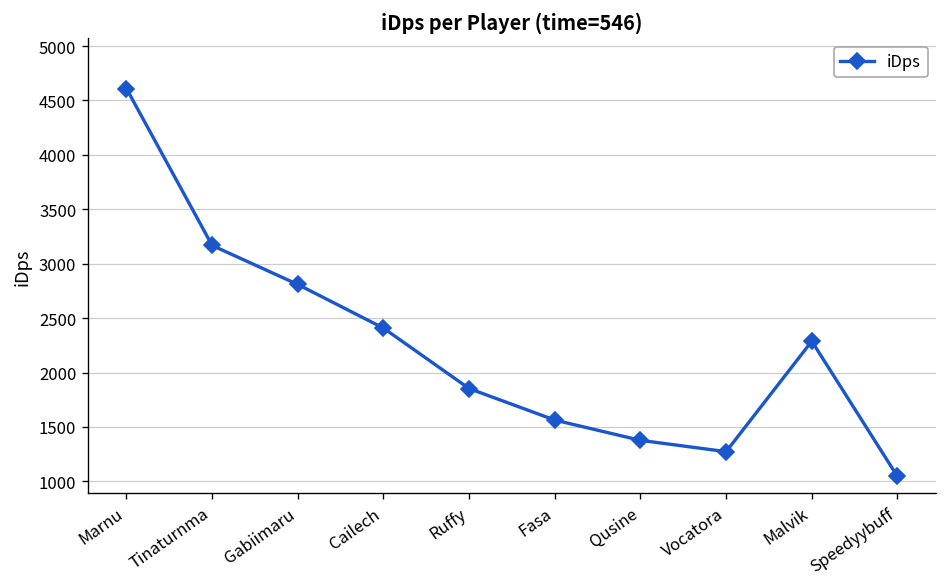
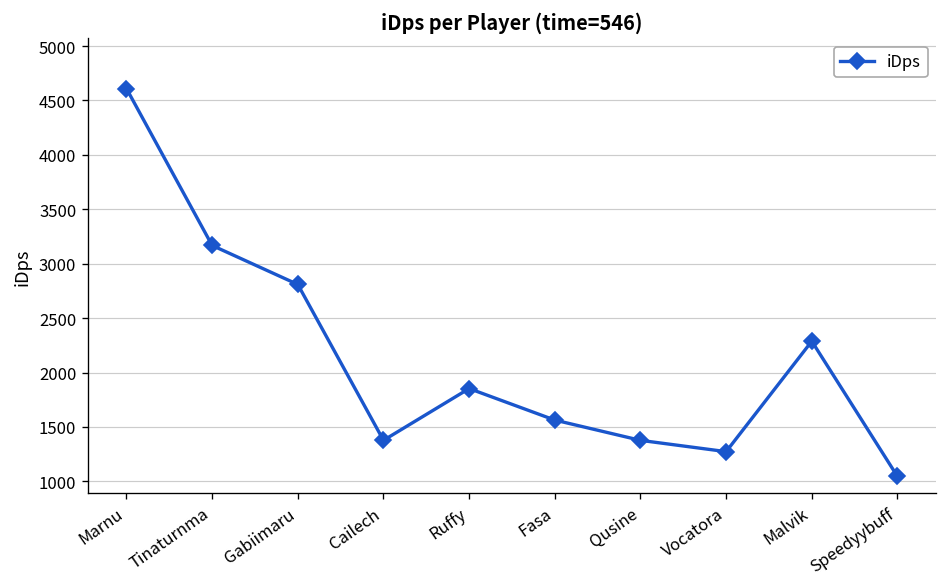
  {
    "Marnu": 4600,
    "Tinaturnma": 3200,
    "Gabiimaru": 2800,
-   "Cailech": 2400,
+   "Cailech": 1400,
    "Ruffy": 1900,
    "Fasa": 1600,
    "Qusine": 1400,
    "Vocatora": 1300,
    "Malvik": 2300,
    "Speedyybuff": 1000
  }
